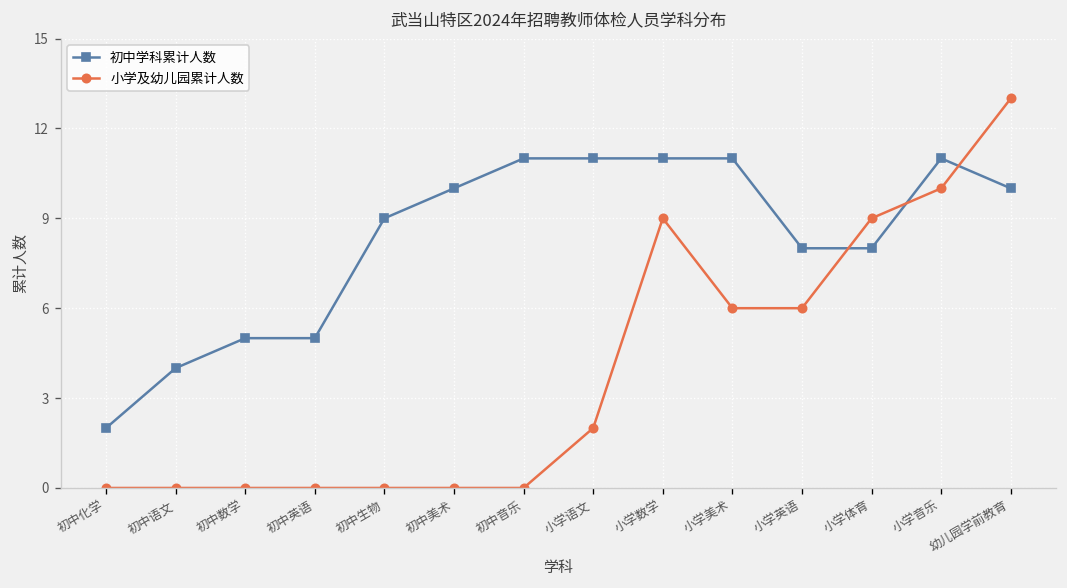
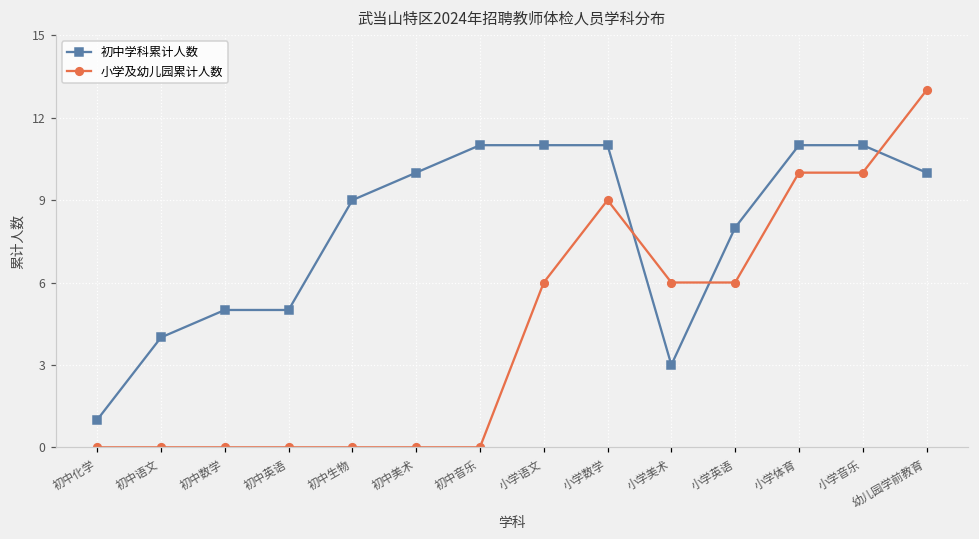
  {
    "初中学科累计人数": {
-     "初中化学": 2,
+     "初中化学": 1,
      "初中语文": 4,
      "初中数学": 5,
      "初中英语": 5,
      "初中生物": 9,
      "初中美术": 10,
      "初中音乐": 11,
      "小学语文": 11,
      "小学数学": 11,
-     "小学美术": 11,
+     "小学美术": 3,
      "小学英语": 8,
-     "小学体育": 8,
+     "小学体育": 11,
      "小学音乐": 11,
      "幼儿园学前教育": 10
    },
    "小学及幼儿园累计人数": {
      "初中化学": 0,
      "初中语文": 0,
      "初中数学": 0,
      "初中英语": 0,
      "初中生物": 0,
      "初中美术": 0,
      "初中音乐": 0,
-     "小学语文": 2,
+     "小学语文": 6,
      "小学数学": 9,
      "小学美术": 6,
      "小学英语": 6,
-     "小学体育": 9,
+     "小学体育": 10,
      "小学音乐": 10,
      "幼儿园学前教育": 13
    }
  }
